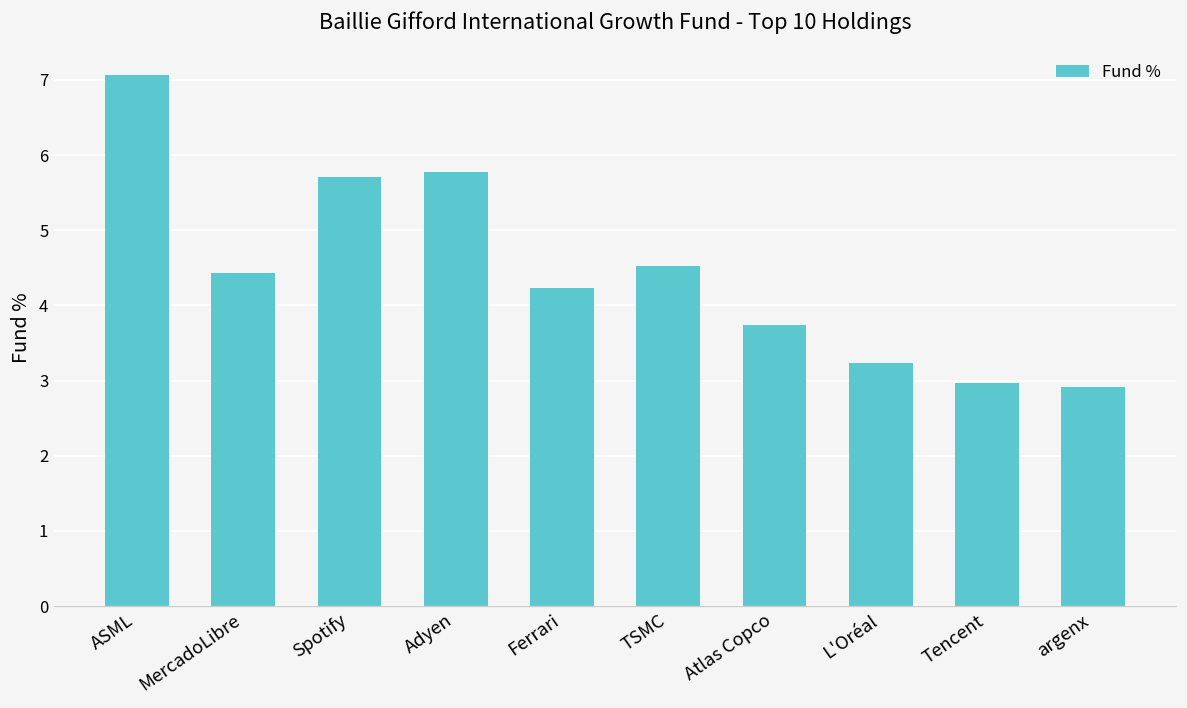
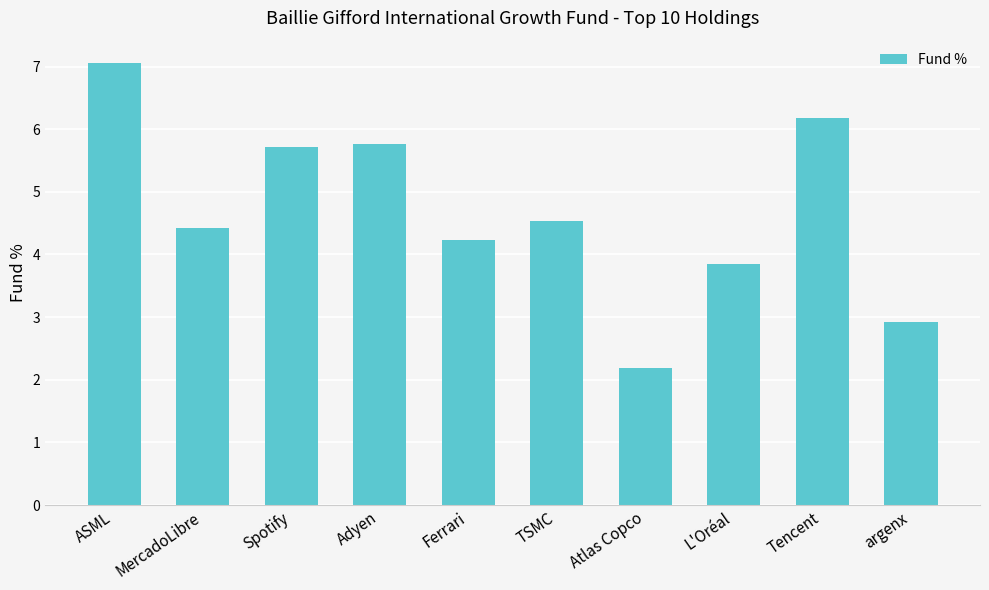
  {
    "ASML": 7.1,
    "MercadoLibre": 4.4,
    "Spotify": 5.7,
    "Adyen": 5.8,
    "Ferrari": 4.2,
    "TSMC": 4.5,
-   "Atlas Copco": 3.7,
-   "L'Oréal": 3.2,
-   "Tencent": 3.0,
+   "Atlas Copco": 2.2,
+   "L'Oréal": 3.9,
+   "Tencent": 6.2,
    "argenx": 2.9
  }
